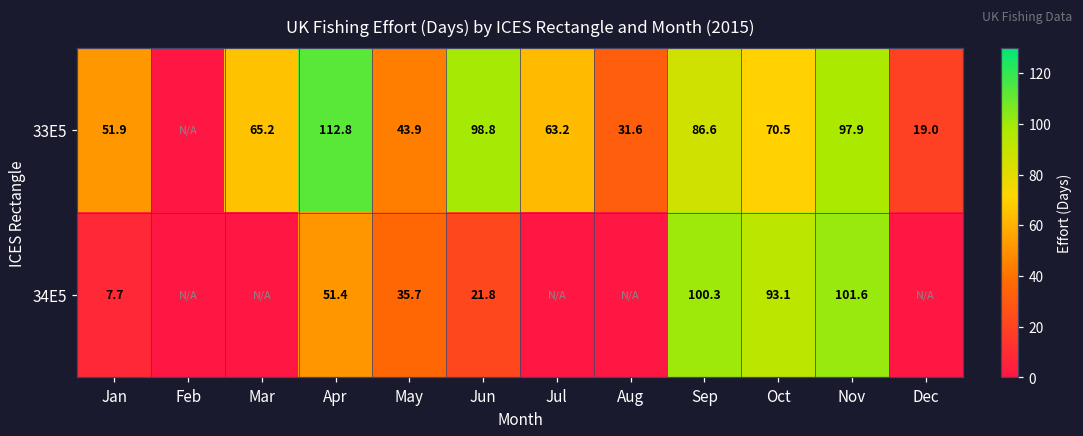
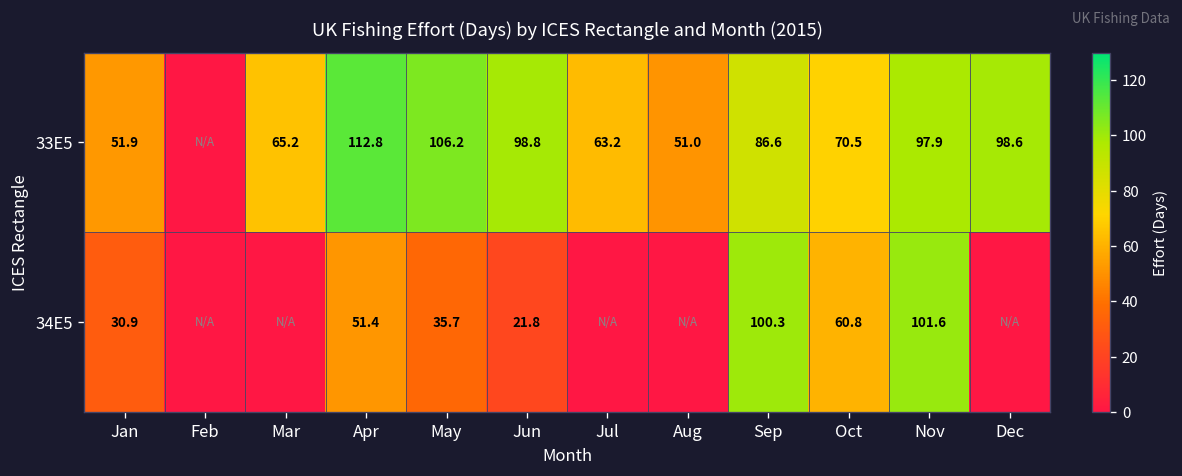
  {
    "33E5": {
      "Jan": 51.9,
      "Mar": 65.2,
      "Apr": 112.8,
-     "May": 43.9,
+     "May": 106.2,
      "Jun": 98.8,
      "Jul": 63.2,
-     "Aug": 31.6,
+     "Aug": 51.0,
      "Sep": 86.6,
      "Oct": 70.5,
      "Nov": 97.9,
-     "Dec": 19.0
+     "Dec": 98.6
    },
    "34E5": {
-     "Jan": 7.7,
+     "Jan": 30.9,
      "Apr": 51.4,
      "May": 35.7,
      "Jun": 21.8,
      "Sep": 100.3,
-     "Oct": 93.1,
+     "Oct": 60.8,
      "Nov": 101.6
    }
  }
